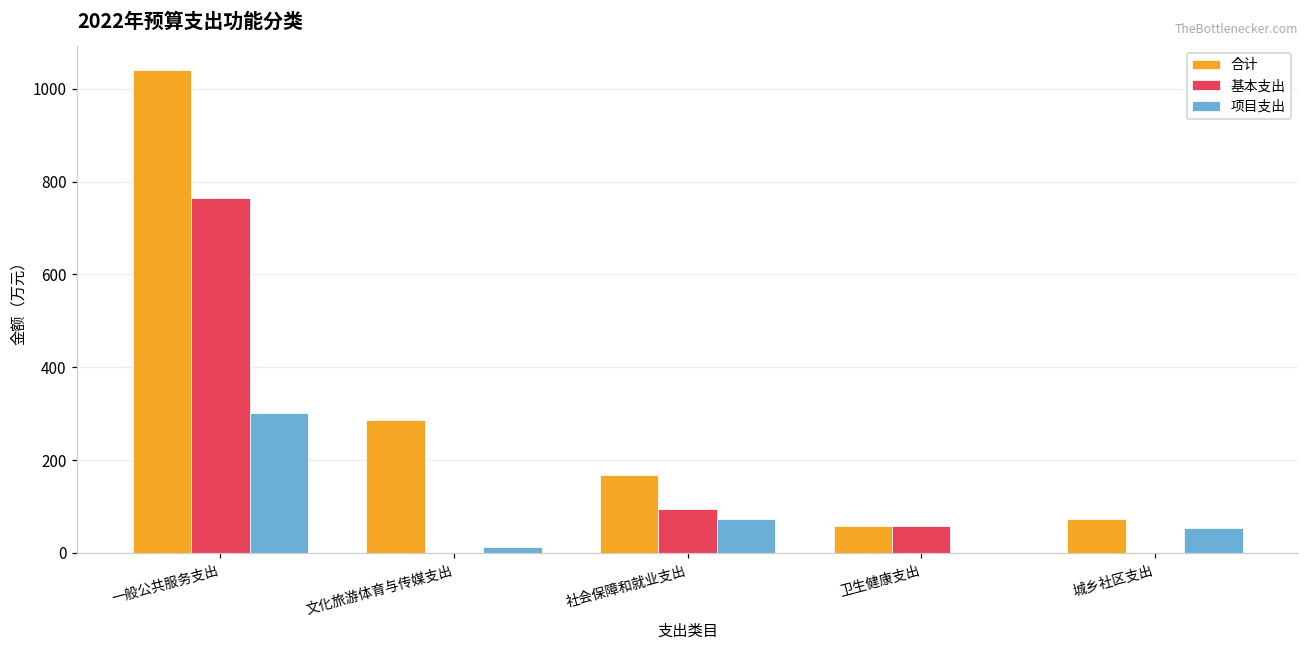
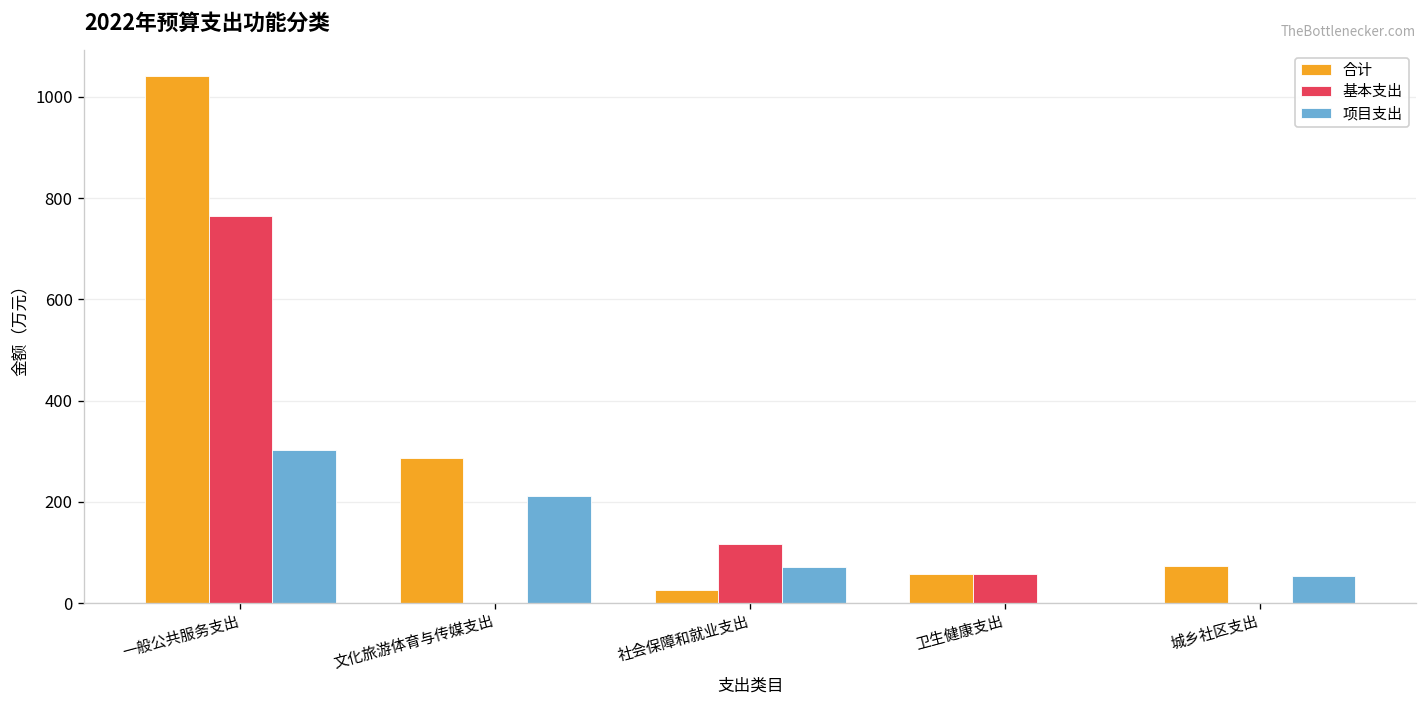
  {
    "合计": {
      "一般公共服务支出": 1040,
      "文化旅游体育与传媒支出": 290,
-     "社会保障和就业支出": 170,
+     "社会保障和就业支出": 30,
      "卫生健康支出": 60,
      "城乡社区支出": 70
    },
    "基本支出": {
      "一般公共服务支出": 760,
      "文化旅游体育与传媒支出": 0,
-     "社会保障和就业支出": 100,
+     "社会保障和就业支出": 120,
      "卫生健康支出": 60,
      "城乡社区支出": 0
    },
    "项目支出": {
      "一般公共服务支出": 300,
-     "文化旅游体育与传媒支出": 10,
+     "文化旅游体育与传媒支出": 210,
      "社会保障和就业支出": 70,
      "卫生健康支出": 0,
      "城乡社区支出": 50
    }
  }
